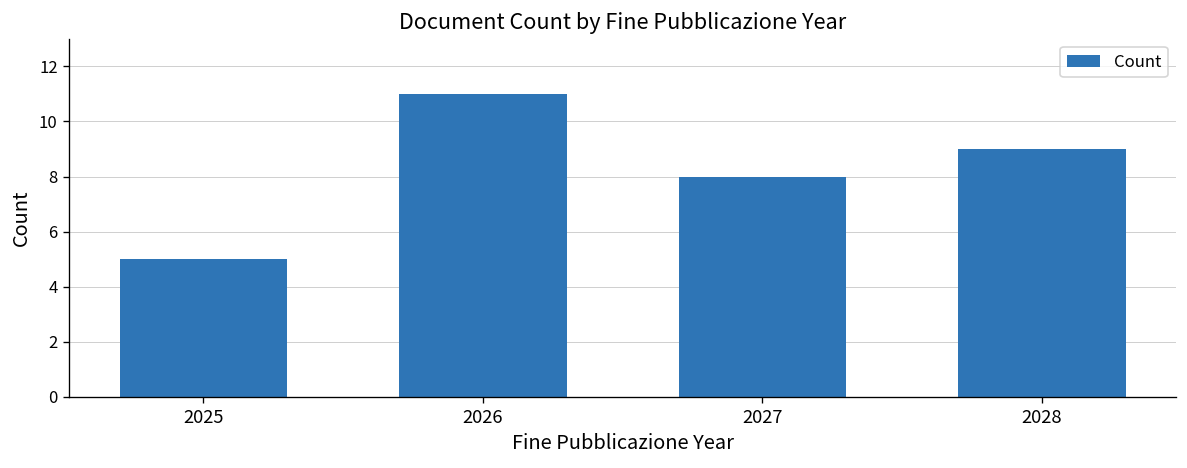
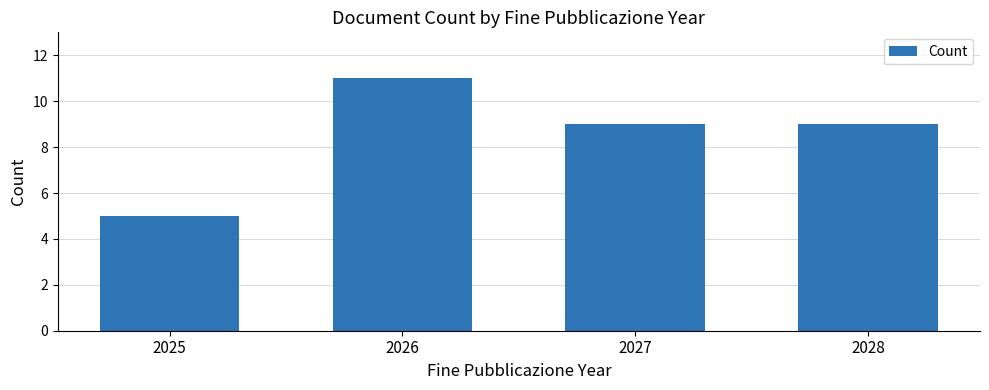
  {
    "2025": 5,
    "2026": 11,
-   "2027": 8,
+   "2027": 9,
    "2028": 9
  }
